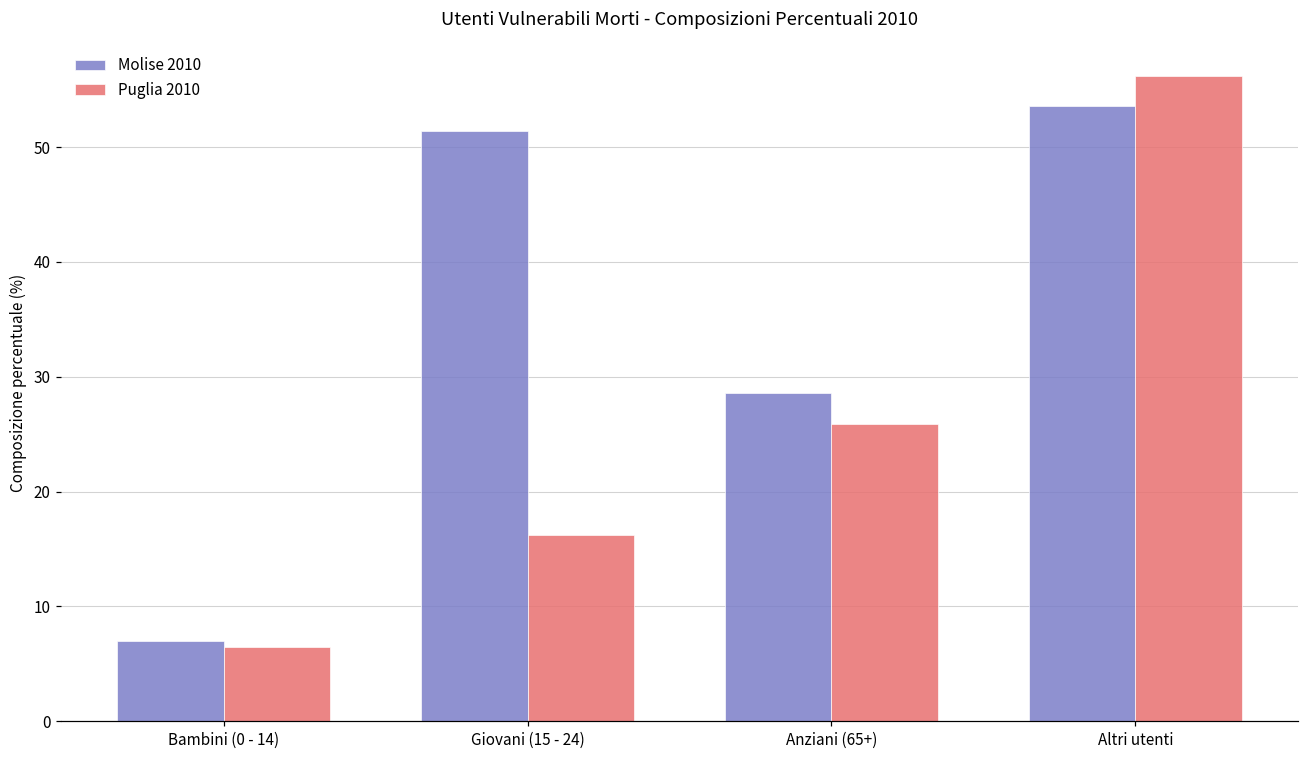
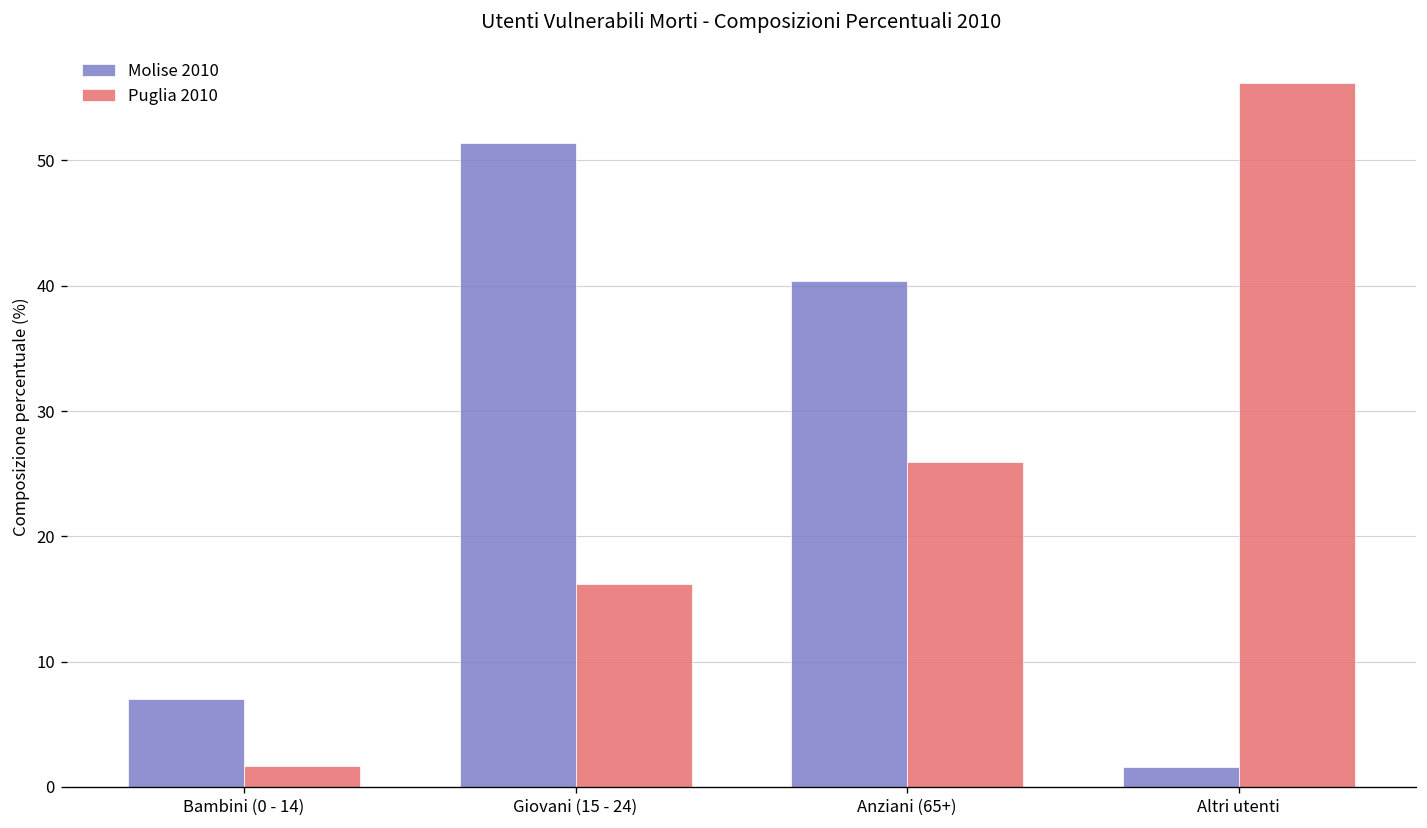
  {
    "Molise 2010": {
      "Bambini (0 - 14)": 7.0,
      "Giovani (15 - 24)": 51.4,
-     "Anziani (65+)": 28.6,
-     "Altri utenti": 53.6
+     "Anziani (65+)": 40.4,
+     "Altri utenti": 1.6
    },
    "Puglia 2010": {
-     "Bambini (0 - 14)": 6.5,
+     "Bambini (0 - 14)": 1.7,
      "Giovani (15 - 24)": 16.2,
      "Anziani (65+)": 25.9,
      "Altri utenti": 56.2
    }
  }
